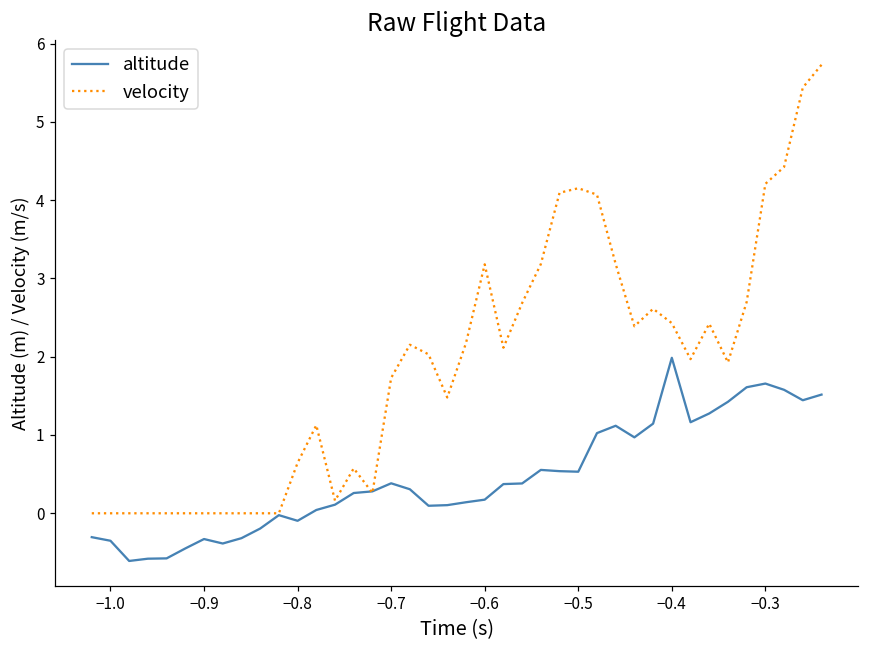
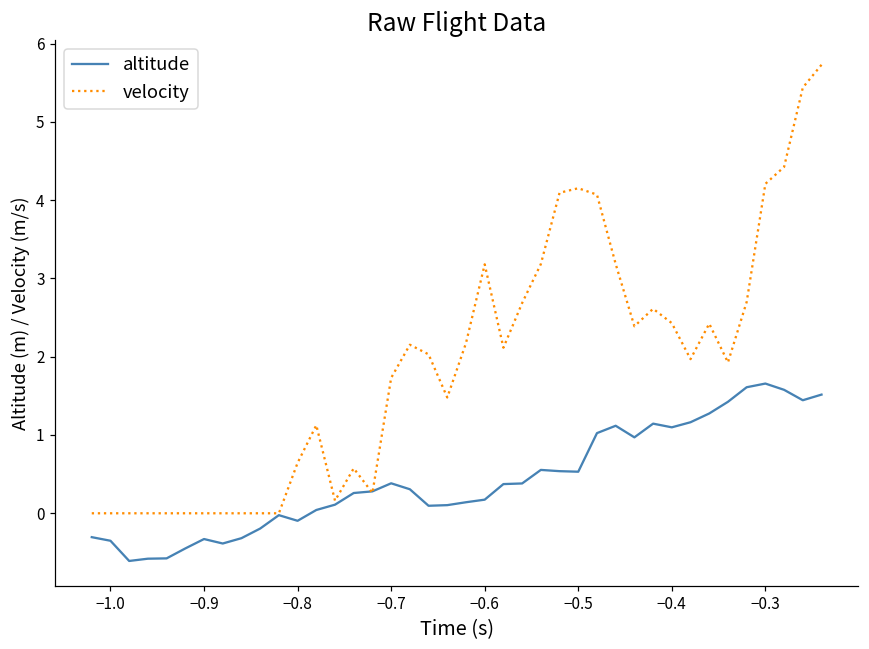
  {
    "altitude": {
      "−1.0": -0.4,
      "−0.9": -0.3,
      "−0.8": -0.1,
      "−0.7": 0.4,
      "−0.6": 0.2,
      "−0.5": 0.5,
-     "−0.4": 2.0,
+     "−0.4": 1.1,
      "−0.3": 1.7
    },
    "velocity": {
      "−1.0": 0.0,
      "−0.9": 0.0,
      "−0.8": 0.6,
      "−0.7": 1.7,
      "−0.6": 3.2,
      "−0.5": 4.2,
      "−0.4": 2.4,
      "−0.3": 4.2
    }
  }
